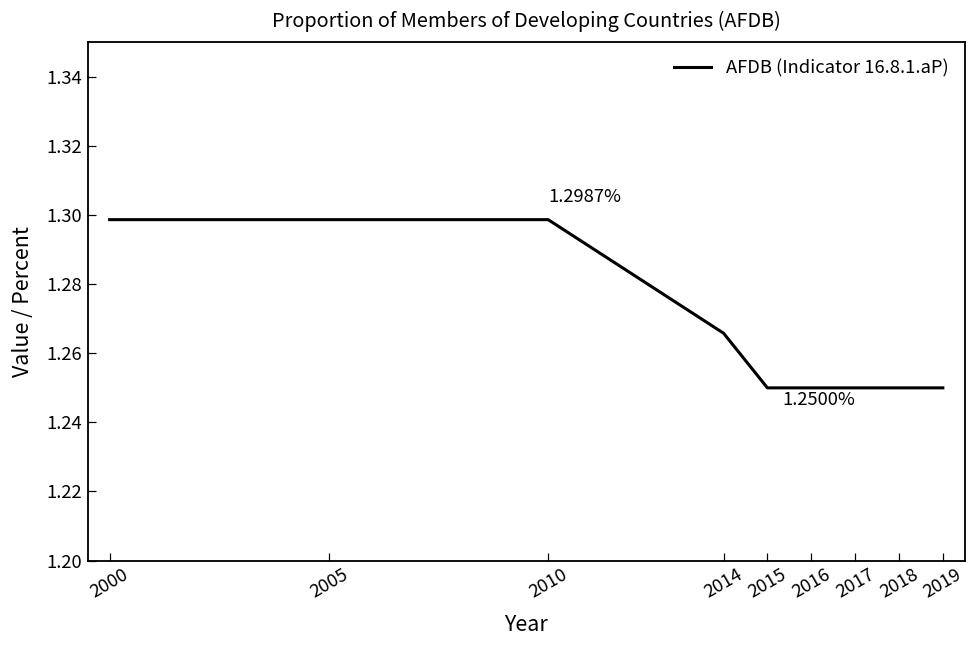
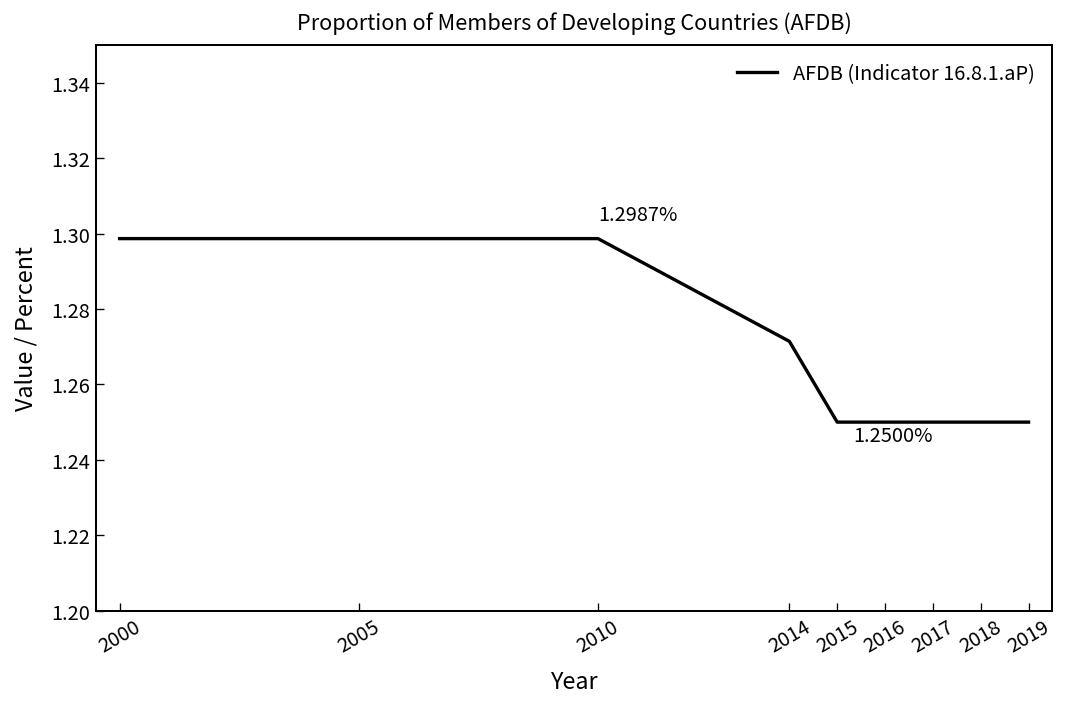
  {
    "2000": 1.299,
    "2005": 1.299,
-   "2014": 1.266,
+   "2014": 1.271,
    "2015": 1.250,
    "2018": 1.250,
    "2019": 1.250
  }
